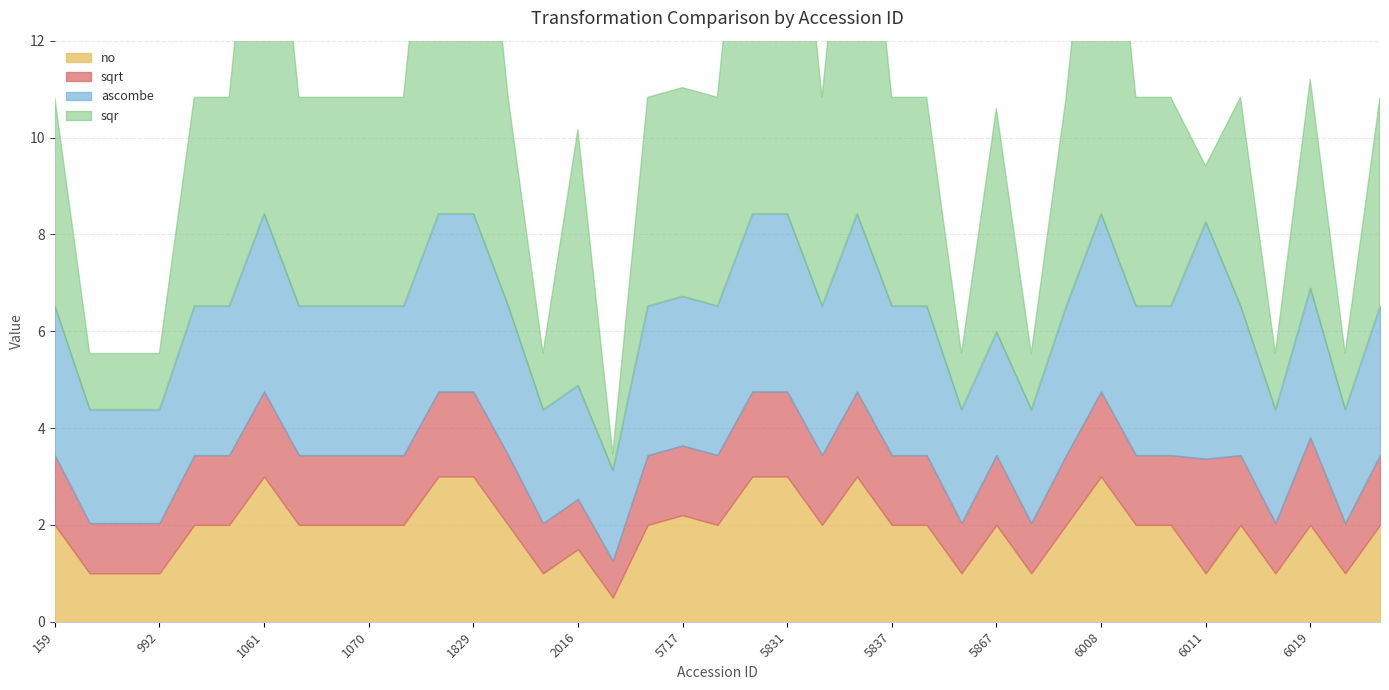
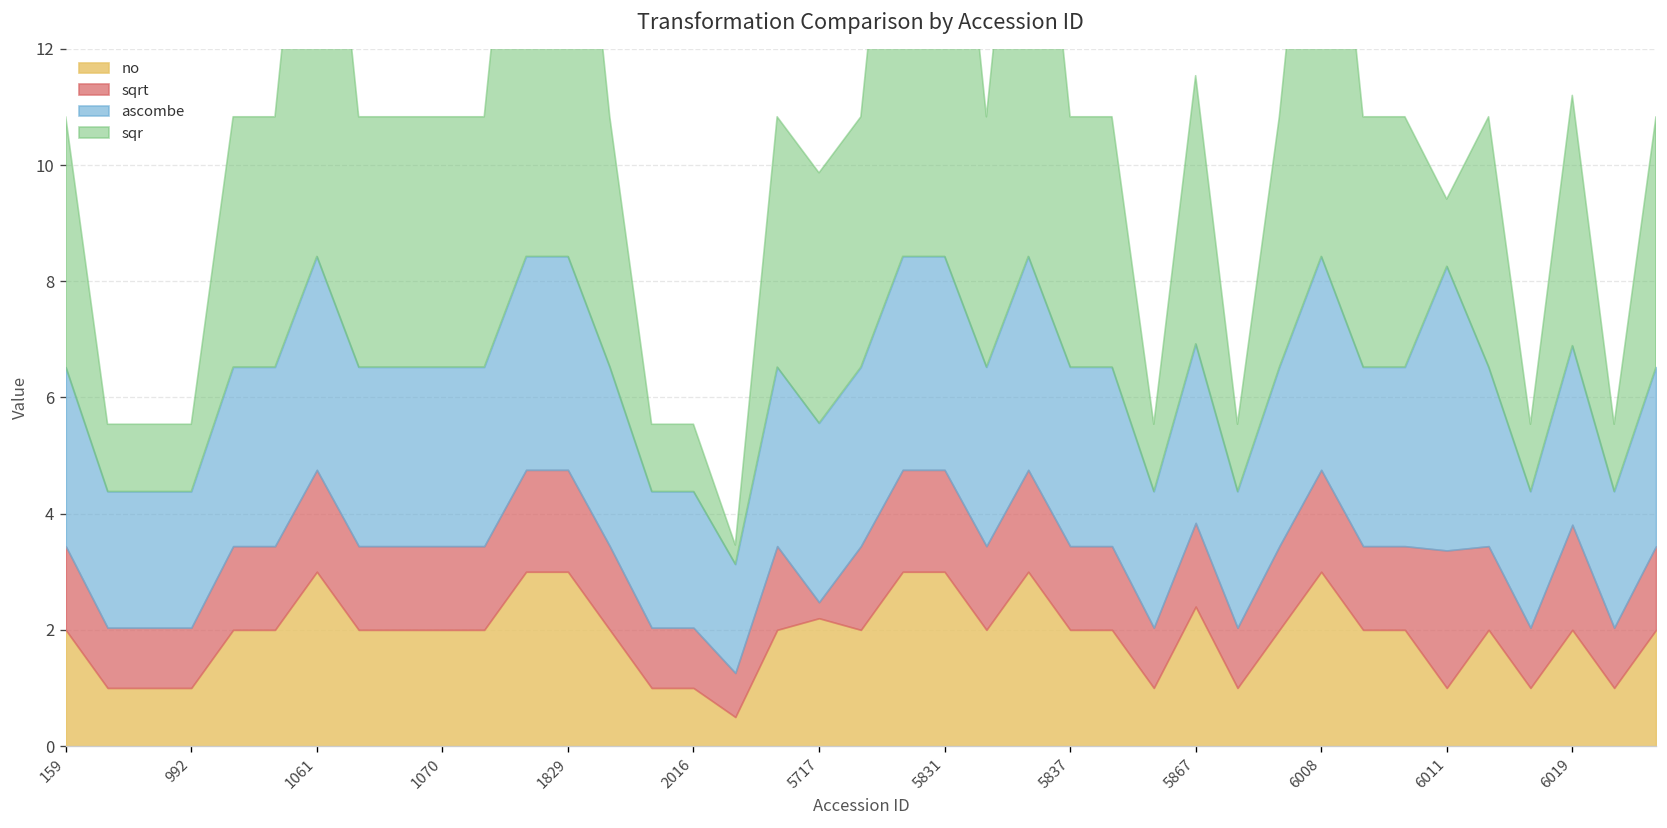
  {
    "no": {
      "159": 2.0,
      "992": 1.0,
      "1061": 3.0,
      "1070": 2.0,
      "1829": 3.0,
-     "2016": 1.5,
+     "2016": 1.0,
      "5717": 2.2,
      "5831": 3.0,
      "5837": 2.0,
-     "5867": 2.0,
+     "5867": 2.4,
      "6008": 3.0,
      "6011": 1.0,
      "6019": 2.0
    },
    "sqrt": {
      "159": 1.4,
      "992": 1.0,
      "1061": 1.8,
      "1070": 1.4,
      "1829": 1.8,
      "2016": 1.0,
-     "5717": 1.4,
+     "5717": 0.3,
      "5831": 1.8,
      "5837": 1.4,
      "5867": 1.4,
      "6008": 1.8,
      "6011": 2.4,
      "6019": 1.8
    },
    "ascombe": {
      "159": 3.1,
      "992": 2.3,
      "1061": 3.7,
      "1070": 3.1,
      "1829": 3.7,
      "2016": 2.3,
      "5717": 3.1,
      "5831": 3.7,
      "5837": 3.1,
-     "5867": 2.5,
+     "5867": 3.1,
      "6008": 3.7,
      "6011": 4.9,
      "6019": 3.1
    },
    "sqr": {
      "159": 4.3,
      "992": 1.2,
      "1070": 4.3,
-     "2016": 5.3,
+     "2016": 1.2,
      "5717": 4.3,
      "5837": 4.3,
      "5867": 4.6,
      "6011": 1.2,
      "6019": 4.3
    }
  }
